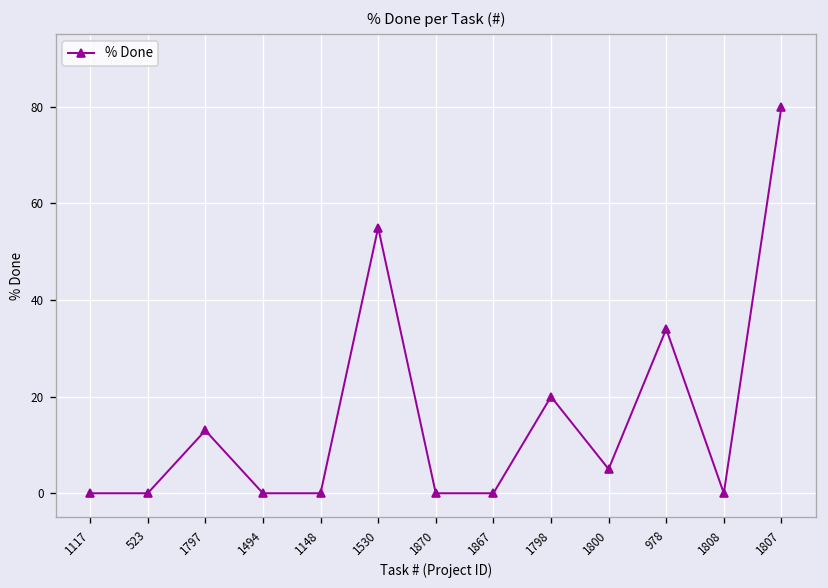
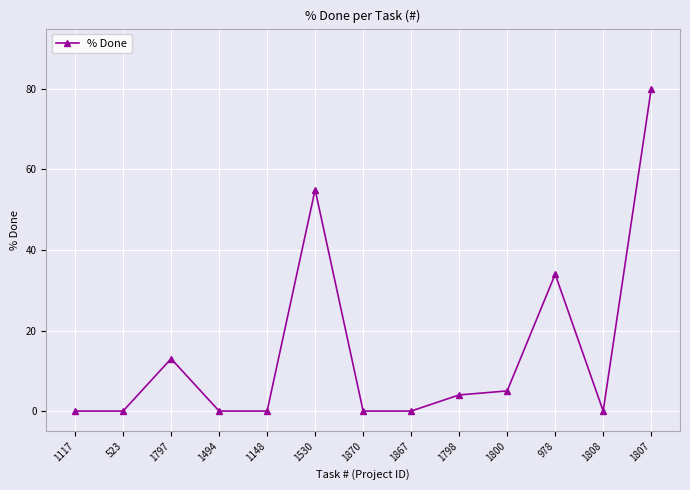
  {
    "1117": 0,
    "523": 0,
    "1797": 13,
    "1494": 0,
    "1148": 0,
    "1530": 55,
    "1870": 0,
    "1867": 0,
-   "1798": 20,
+   "1798": 4,
    "1800": 5,
    "978": 34,
    "1808": 0,
    "1807": 80
  }
